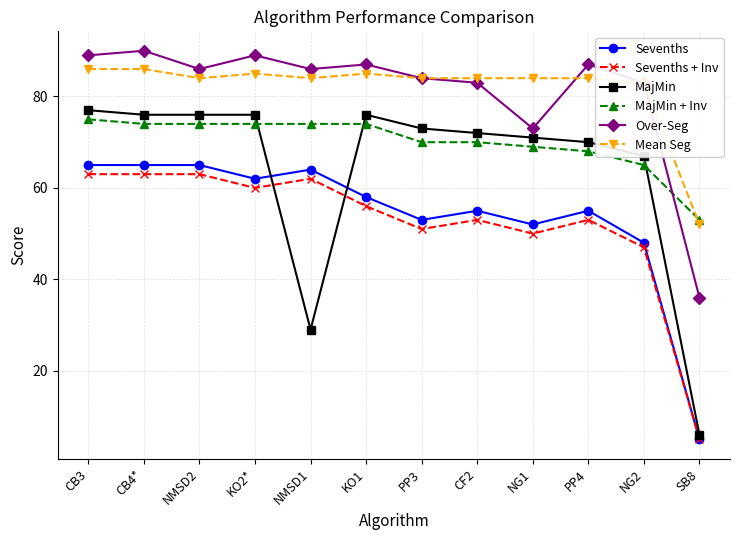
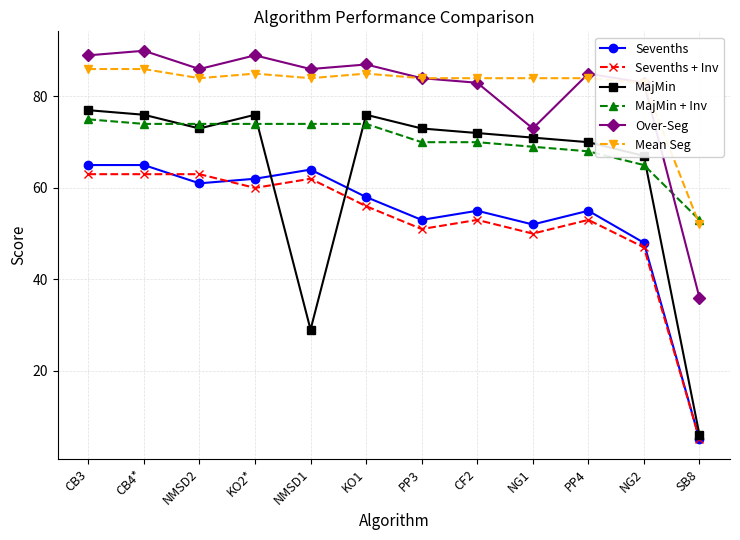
  {
    "Sevenths": {
      "CB3": 65,
      "CB4*": 65,
-     "NMSD2": 65,
+     "NMSD2": 61,
      "KO2*": 62,
      "NMSD1": 64,
      "KO1": 58,
      "PP3": 53,
      "CF2": 55,
      "NG1": 52,
      "PP4": 55,
      "NG2": 48
    },
    "Sevenths + Inv": {
      "CB3": 63,
      "CB4*": 63,
      "NMSD2": 63,
      "KO2*": 60,
      "NMSD1": 62,
      "KO1": 56,
      "PP3": 51,
      "CF2": 53,
      "NG1": 50,
      "PP4": 53,
      "NG2": 47
    },
    "MajMin": {
      "CB3": 77,
      "CB4*": 76,
-     "NMSD2": 76,
+     "NMSD2": 73,
      "KO2*": 76,
      "NMSD1": 29,
      "KO1": 76,
      "PP3": 73,
      "CF2": 72,
      "NG1": 71,
      "PP4": 70,
      "SB8": 6
    },
    "MajMin + Inv": {
      "CB3": 75,
      "CB4*": 74,
      "NMSD2": 74,
      "KO2*": 74,
      "NMSD1": 74,
      "KO1": 74,
      "PP3": 70,
      "CF2": 70,
      "NG1": 69,
      "PP4": 68,
      "NG2": 65,
      "SB8": 53
    },
    "Over-Seg": {
      "CB3": 89,
      "CB4*": 90,
      "NMSD2": 86,
      "KO2*": 89,
      "NMSD1": 86,
      "KO1": 87,
      "CF2": 83,
      "NG1": 73,
-     "PP4": 87,
+     "PP4": 85,
      "SB8": 36
    },
    "Mean Seg": {
      "CB3": 86,
      "CB4*": 86,
      "NMSD2": 84,
      "KO2*": 85,
      "NMSD1": 84,
      "KO1": 85,
      "CF2": 84,
      "NG1": 84,
      "PP4": 84,
      "SB8": 52
    }
  }
